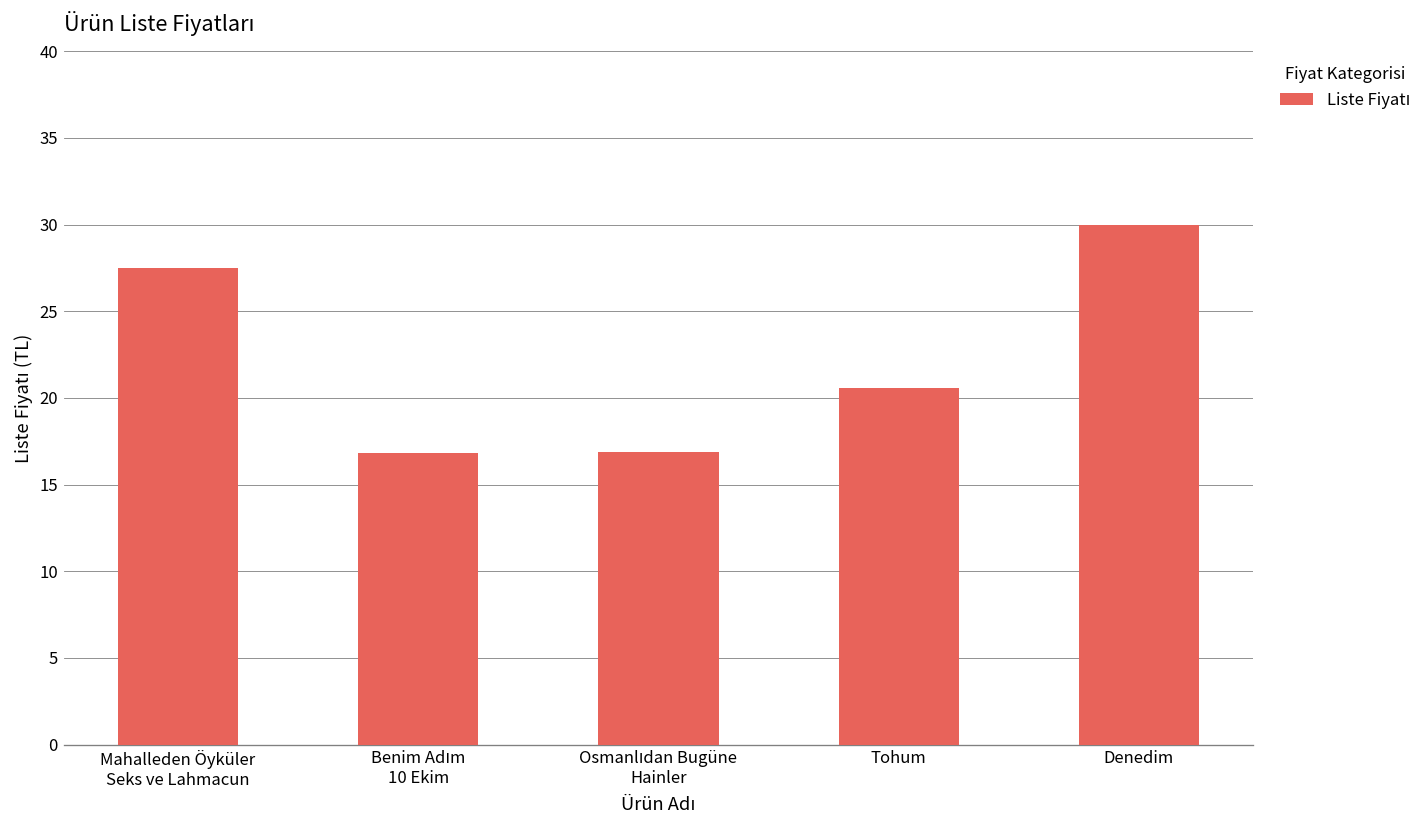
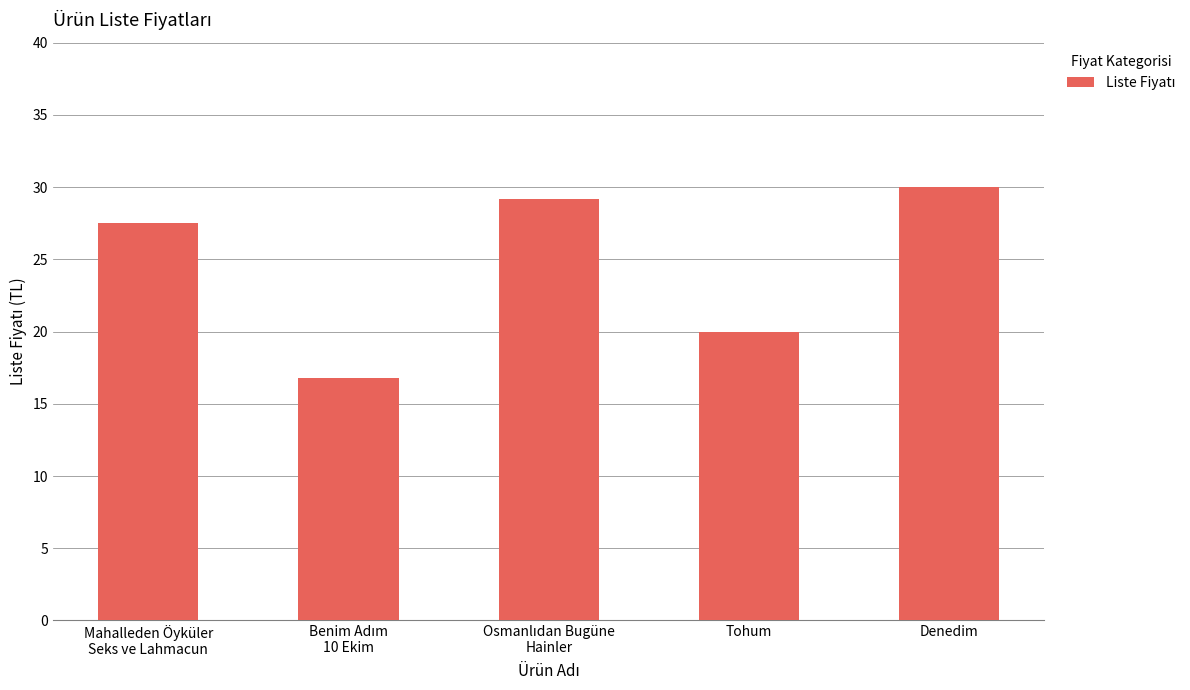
  {
    "Mahalleden Öyküler Seks ve Lahmacun": 27.5,
    "Benim Adım 10 Ekim": 16.8,
-   "Osmanlıdan Bugüne Hainler": 16.9,
-   "Tohum": 20.6,
+   "Osmanlıdan Bugüne Hainler": 29.2,
+   "Tohum": 20.0,
    "Denedim": 30.0
  }
